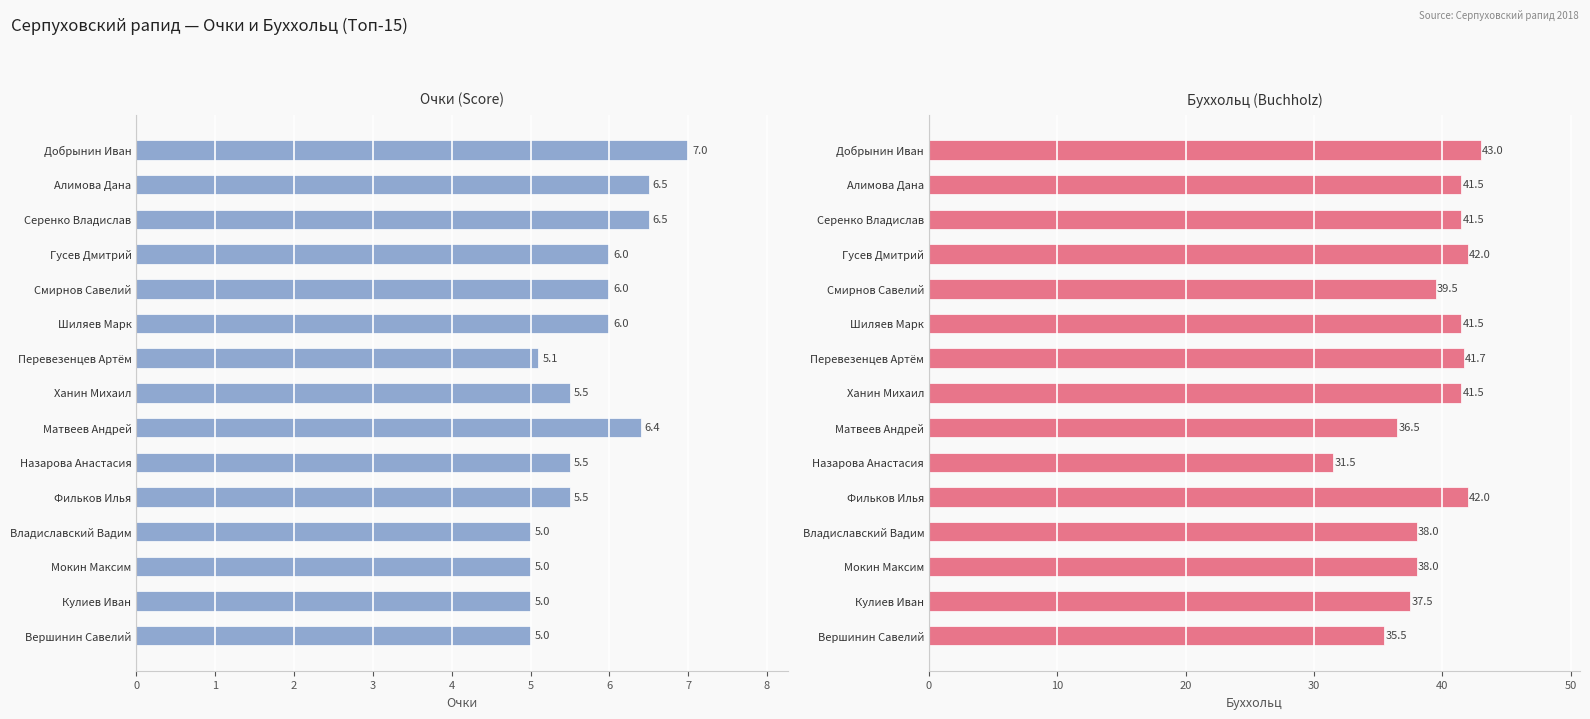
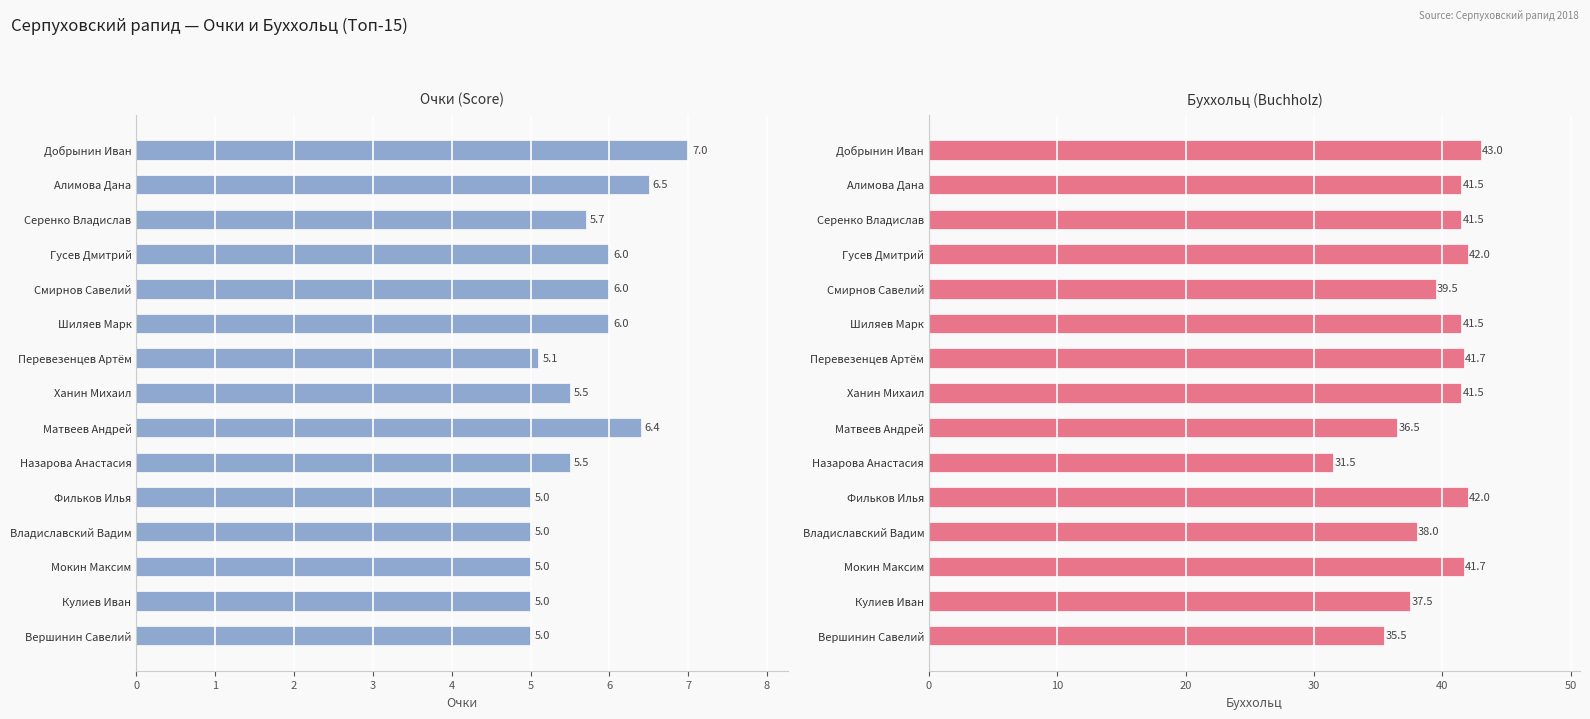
  {
    "Очки (Score)": {
      "Добрынин Иван": 7.0,
      "Алимова Дана": 6.5,
-     "Серенко Владислав": 6.5,
+     "Серенко Владислав": 5.7,
      "Гусев Дмитрий": 6.0,
      "Смирнов Савелий": 6.0,
      "Шиляев Марк": 6.0,
      "Перевезенцев Артём": 5.1,
      "Ханин Михаил": 5.5,
      "Матвеев Андрей": 6.4,
      "Назарова Анастасия": 5.5,
-     "Фильков Илья": 5.5,
+     "Фильков Илья": 5.0,
      "Владиславский Вадим": 5.0,
      "Мокин Максим": 5.0,
      "Кулиев Иван": 5.0,
      "Вершинин Савелий": 5.0
    },
    "Буххольц (Buchholz)": {
      "Добрынин Иван": 43.0,
      "Алимова Дана": 41.5,
      "Серенко Владислав": 41.5,
      "Гусев Дмитрий": 42.0,
      "Смирнов Савелий": 39.5,
      "Шиляев Марк": 41.5,
      "Перевезенцев Артём": 41.7,
      "Ханин Михаил": 41.5,
      "Матвеев Андрей": 36.5,
      "Назарова Анастасия": 31.5,
      "Фильков Илья": 42.0,
      "Владиславский Вадим": 38.0,
-     "Мокин Максим": 38.0,
+     "Мокин Максим": 41.7,
      "Кулиев Иван": 37.5,
      "Вершинин Савелий": 35.5
    }
  }
